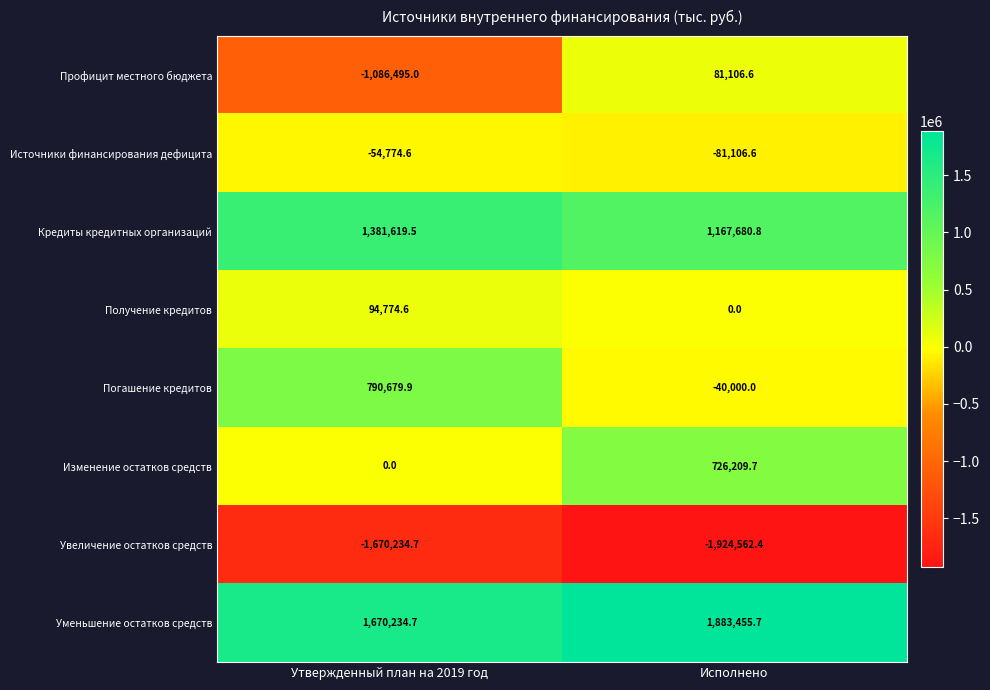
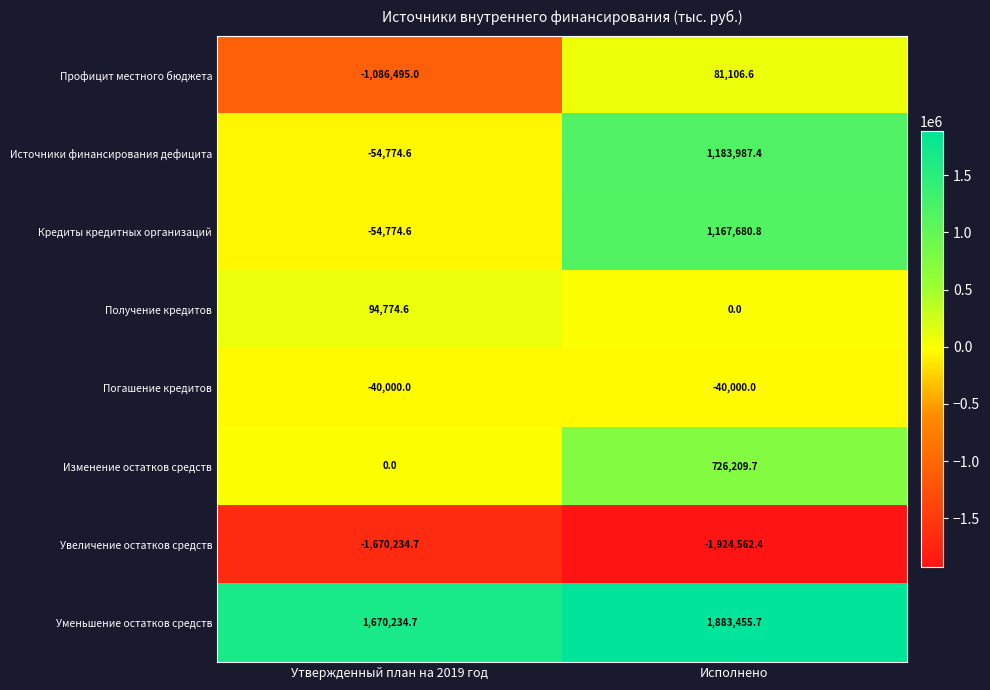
  {
    "Профицит местного бюджета": {
      "Утвержденный план на 2019 год": "-1,086,495.0",
      "Исполнено": "81,106.6"
    },
    "Источники финансирования дефицита": {
      "Утвержденный план на 2019 год": "-54,774.6",
-     "Исполнено": "-81,106.6"
+     "Исполнено": "1,183,987.4"
    },
    "Кредиты кредитных организаций": {
-     "Утвержденный план на 2019 год": "1,381,619.5",
+     "Утвержденный план на 2019 год": "-54,774.6",
      "Исполнено": "1,167,680.8"
    },
    "Получение кредитов": {
      "Утвержденный план на 2019 год": "94,774.6",
      "Исполнено": "0.0"
    },
    "Погашение кредитов": {
-     "Утвержденный план на 2019 год": "790,679.9",
+     "Утвержденный план на 2019 год": "-40,000.0",
      "Исполнено": "-40,000.0"
    },
    "Изменение остатков средств": {
      "Утвержденный план на 2019 год": "0.0",
      "Исполнено": "726,209.7"
    },
    "Увеличение остатков средств": {
      "Утвержденный план на 2019 год": "-1,670,234.7",
      "Исполнено": "-1,924,562.4"
    },
    "Уменьшение остатков средств": {
      "Утвержденный план на 2019 год": "1,670,234.7",
      "Исполнено": "1,883,455.7"
    }
  }
